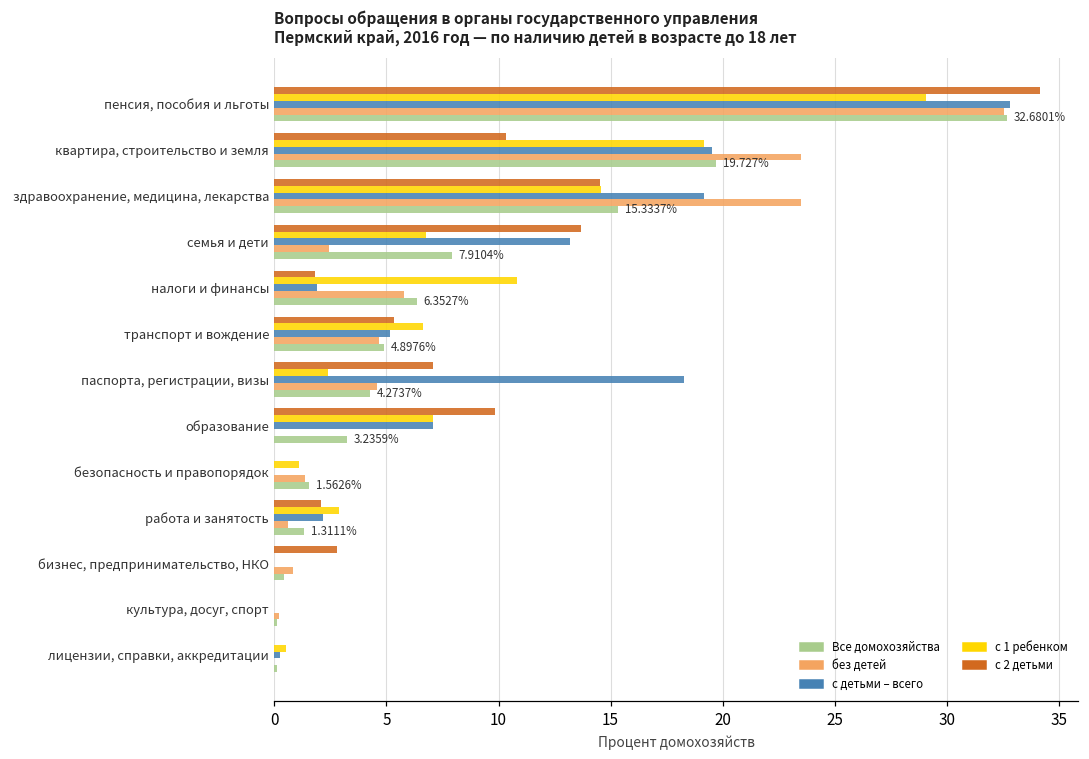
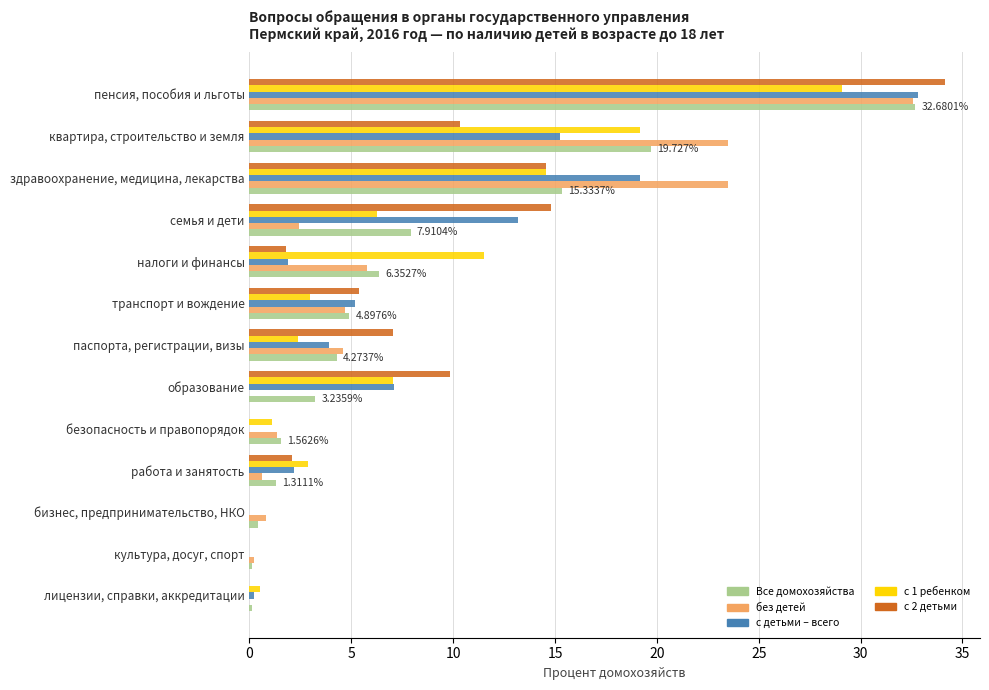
  {
    "Все домохозяйства": {
      "пенсия, пособия и льготы": "32.6801%",
      "квартира, строительство и земля": "19.727%",
      "здравоохранение, медицина, лекарства": "15.3337%",
      "семья и дети": "7.9104%",
      "налоги и финансы": "6.3527%",
      "транспорт и вождение": "4.8976%",
      "паспорта, регистрации, визы": "4.2737%",
      "образование": "3.2359%",
      "безопасность и правопорядок": "1.5626%",
      "работа и занятость": "1.3111%"
    },
    "без детей": {
      "пенсия, пособия и льготы": "32.6",
      "квартира, строительство и земля": "23.5",
      "здравоохранение, медицина, лекарства": "23.5",
      "семья и дети": "2.4",
      "налоги и финансы": "5.8",
      "транспорт и вождение": "4.7",
      "образование": "0.0",
      "безопасность и правопорядок": "1.3",
      "работа и занятость": "0.6",
      "бизнес, предпринимательство, НКО": "0.8",
      "культура, досуг, спорт": "0.2",
      "лицензии, справки, аккредитации": "0.0"
    },
    "с детьми – всего": {
      "пенсия, пособия и льготы": "32.8",
-     "квартира, строительство и земля": "19.5",
+     "квартира, строительство и земля": "15.2",
      "здравоохранение, медицина, лекарства": "19.1",
      "семья и дети": "13.2",
      "налоги и финансы": "1.9",
      "транспорт и вождение": "5.2",
-     "паспорта, регистрации, визы": "18.3",
+     "паспорта, регистрации, визы": "3.9",
      "образование": "7.1",
      "безопасность и правопорядок": "0.0",
      "работа и занятость": "2.2",
      "бизнес, предпринимательство, НКО": "0.0",
      "культура, досуг, спорт": "0.0",
      "лицензии, справки, аккредитации": "0.2"
    },
    "c 1 ребенком": {
      "пенсия, пособия и льготы": "29.1",
      "квартира, строительство и земля": "19.2",
      "здравоохранение, медицина, лекарства": "14.6",
-     "семья и дети": "6.8",
-     "налоги и финансы": "10.8",
-     "транспорт и вождение": "6.6",
+     "семья и дети": "6.3",
+     "налоги и финансы": "11.5",
+     "транспорт и вождение": "3.0",
      "паспорта, регистрации, визы": "2.4",
      "образование": "7.1",
      "безопасность и правопорядок": "1.1",
      "работа и занятость": "2.9",
      "бизнес, предпринимательство, НКО": "0.0",
      "культура, досуг, спорт": "0.0",
      "лицензии, справки, аккредитации": "0.5"
    },
    "с 2 детьми": {
      "пенсия, пособия и льготы": "34.2",
      "квартира, строительство и земля": "10.3",
      "здравоохранение, медицина, лекарства": "14.5",
-     "семья и дети": "13.7",
+     "семья и дети": "14.8",
      "налоги и финансы": "1.8",
      "транспорт и вождение": "5.4",
      "паспорта, регистрации, визы": "7.1",
      "образование": "9.9",
      "безопасность и правопорядок": "0.0",
      "работа и занятость": "2.1",
-     "бизнес, предпринимательство, НКО": "2.8",
+     "бизнес, предпринимательство, НКО": "0.0",
      "культура, досуг, спорт": "0.0",
      "лицензии, справки, аккредитации": "0.0"
    }
  }
